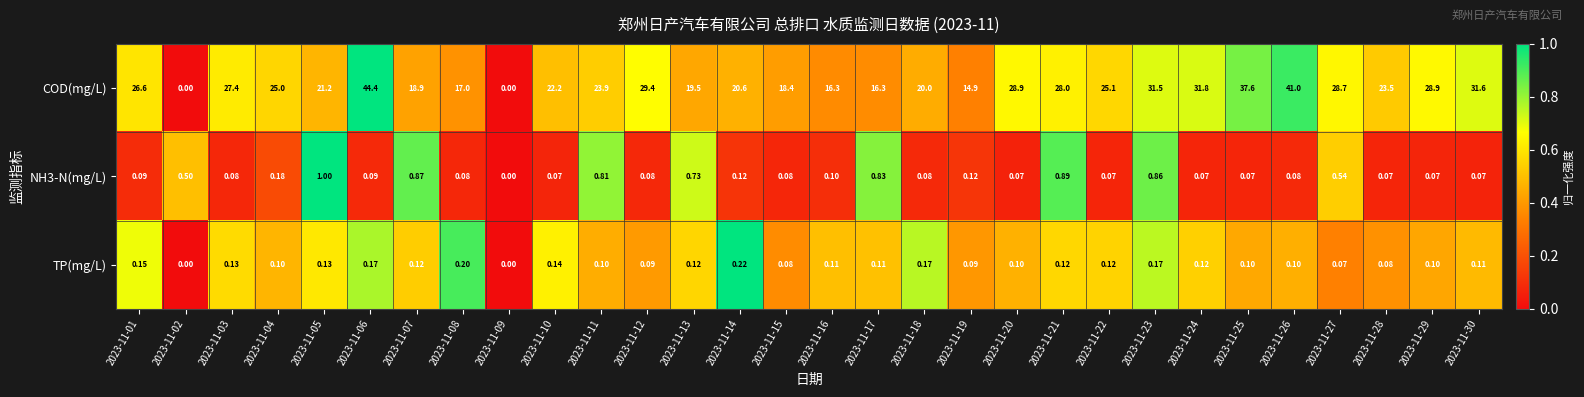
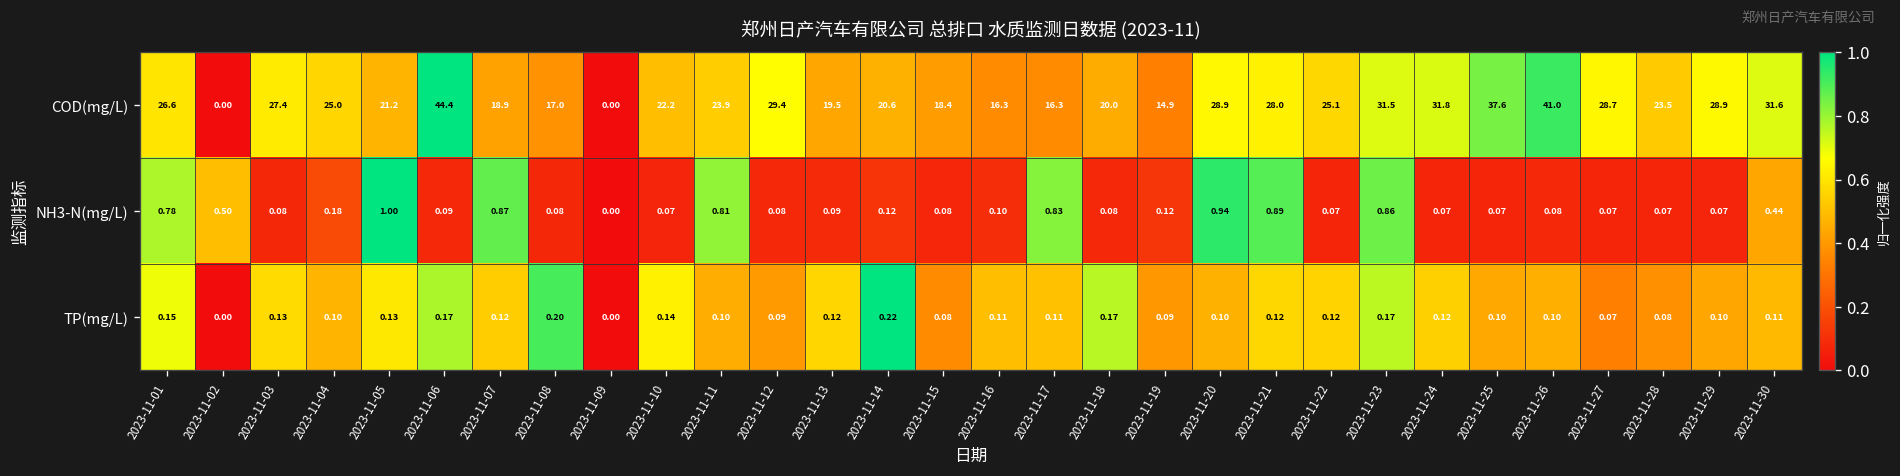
  {
    "COD(mg/L)": {
      "2023-11-01": 26.6,
      "2023-11-02": 0.00,
      "2023-11-03": 27.4,
      "2023-11-04": 25.0,
      "2023-11-05": 21.2,
      "2023-11-06": 44.4,
      "2023-11-07": 18.9,
      "2023-11-08": 17.0,
      "2023-11-09": 0.00,
      "2023-11-10": 22.2,
      "2023-11-11": 23.9,
      "2023-11-12": 29.4,
      "2023-11-13": 19.5,
      "2023-11-14": 20.6,
      "2023-11-15": 18.4,
      "2023-11-16": 16.3,
      "2023-11-17": 16.3,
      "2023-11-18": 20.0,
      "2023-11-19": 14.9,
      "2023-11-20": 28.9,
      "2023-11-21": 28.0,
      "2023-11-22": 25.1,
      "2023-11-23": 31.5,
      "2023-11-24": 31.8,
      "2023-11-25": 37.6,
      "2023-11-26": 41.0,
      "2023-11-27": 28.7,
      "2023-11-28": 23.5,
      "2023-11-29": 28.9,
      "2023-11-30": 31.6
    },
    "NH3-N(mg/L)": {
-     "2023-11-01": 0.09,
+     "2023-11-01": 0.78,
      "2023-11-02": 0.50,
      "2023-11-03": 0.08,
      "2023-11-04": 0.18,
      "2023-11-05": 1.00,
      "2023-11-06": 0.09,
      "2023-11-07": 0.87,
      "2023-11-08": 0.08,
      "2023-11-09": 0.00,
      "2023-11-10": 0.07,
      "2023-11-11": 0.81,
      "2023-11-12": 0.08,
-     "2023-11-13": 0.73,
+     "2023-11-13": 0.09,
      "2023-11-14": 0.12,
      "2023-11-15": 0.08,
      "2023-11-16": 0.10,
      "2023-11-17": 0.83,
      "2023-11-18": 0.08,
      "2023-11-19": 0.12,
-     "2023-11-20": 0.07,
+     "2023-11-20": 0.94,
      "2023-11-21": 0.89,
      "2023-11-22": 0.07,
      "2023-11-23": 0.86,
      "2023-11-24": 0.07,
      "2023-11-25": 0.07,
      "2023-11-26": 0.08,
-     "2023-11-27": 0.54,
+     "2023-11-27": 0.07,
      "2023-11-28": 0.07,
      "2023-11-29": 0.07,
-     "2023-11-30": 0.07
+     "2023-11-30": 0.44
    },
    "TP(mg/L)": {
      "2023-11-01": 0.15,
      "2023-11-02": 0.00,
      "2023-11-03": 0.13,
      "2023-11-04": 0.10,
      "2023-11-05": 0.13,
      "2023-11-06": 0.17,
      "2023-11-07": 0.12,
      "2023-11-08": 0.20,
      "2023-11-09": 0.00,
      "2023-11-10": 0.14,
      "2023-11-11": 0.10,
      "2023-11-12": 0.09,
      "2023-11-13": 0.12,
      "2023-11-14": 0.22,
      "2023-11-15": 0.08,
      "2023-11-16": 0.11,
      "2023-11-17": 0.11,
      "2023-11-18": 0.17,
      "2023-11-19": 0.09,
      "2023-11-20": 0.10,
      "2023-11-21": 0.12,
      "2023-11-22": 0.12,
      "2023-11-23": 0.17,
      "2023-11-24": 0.12,
      "2023-11-25": 0.10,
      "2023-11-26": 0.10,
      "2023-11-27": 0.07,
      "2023-11-28": 0.08,
      "2023-11-29": 0.10,
      "2023-11-30": 0.11
    }
  }
